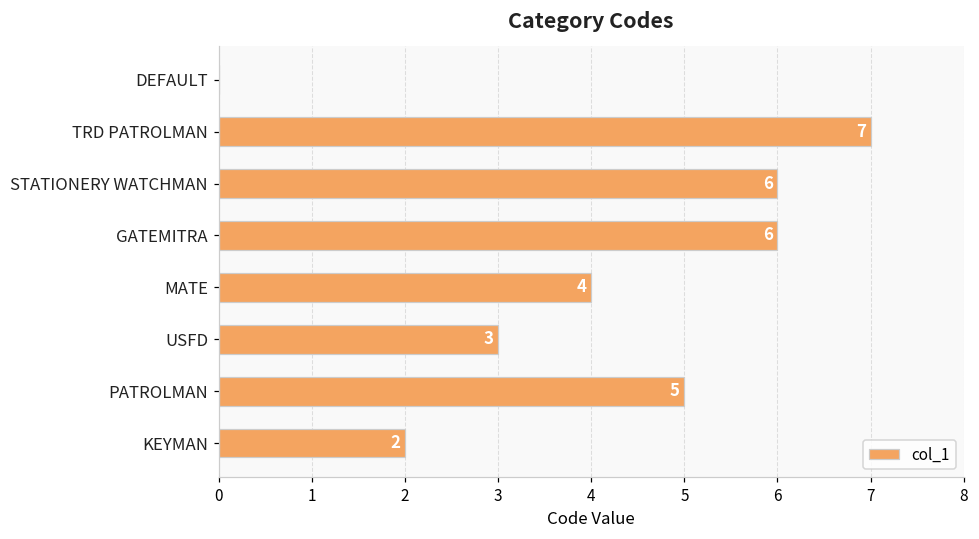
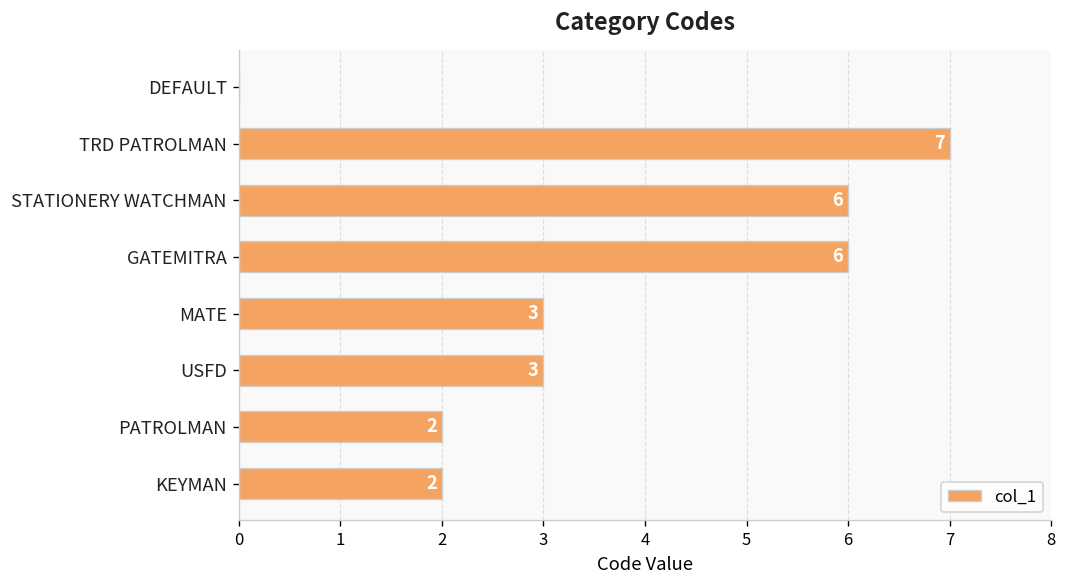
  {
    "TRD PATROLMAN": 7,
    "STATIONERY WATCHMAN": 6,
    "GATEMITRA": 6,
-   "MATE": 4,
+   "MATE": 3,
    "USFD": 3,
-   "PATROLMAN": 5,
+   "PATROLMAN": 2,
    "KEYMAN": 2
  }
